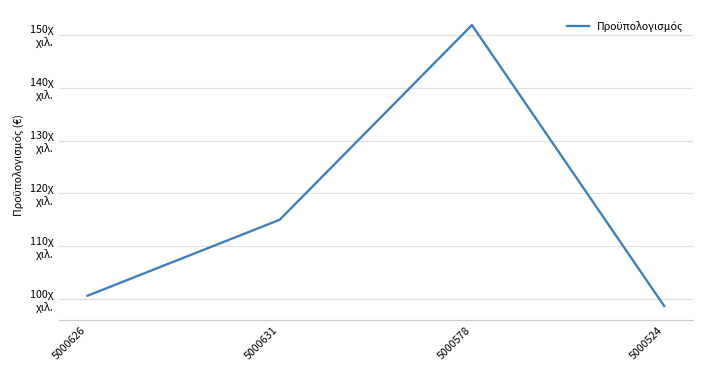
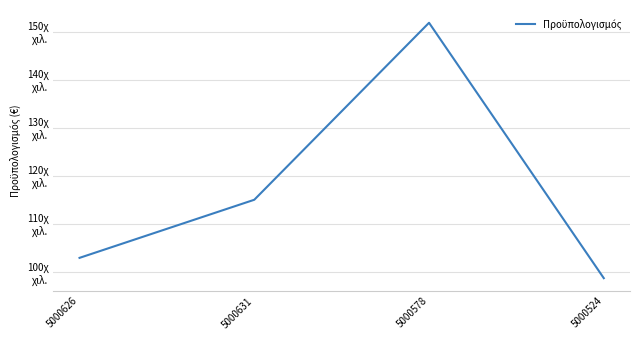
  {
-   "5000626": "101χ χιλ.",
+   "5000626": "103χ χιλ.",
    "5000631": "115χ χιλ.",
    "5000578": "152χ χιλ.",
    "5000524": "99χ χιλ."
  }
